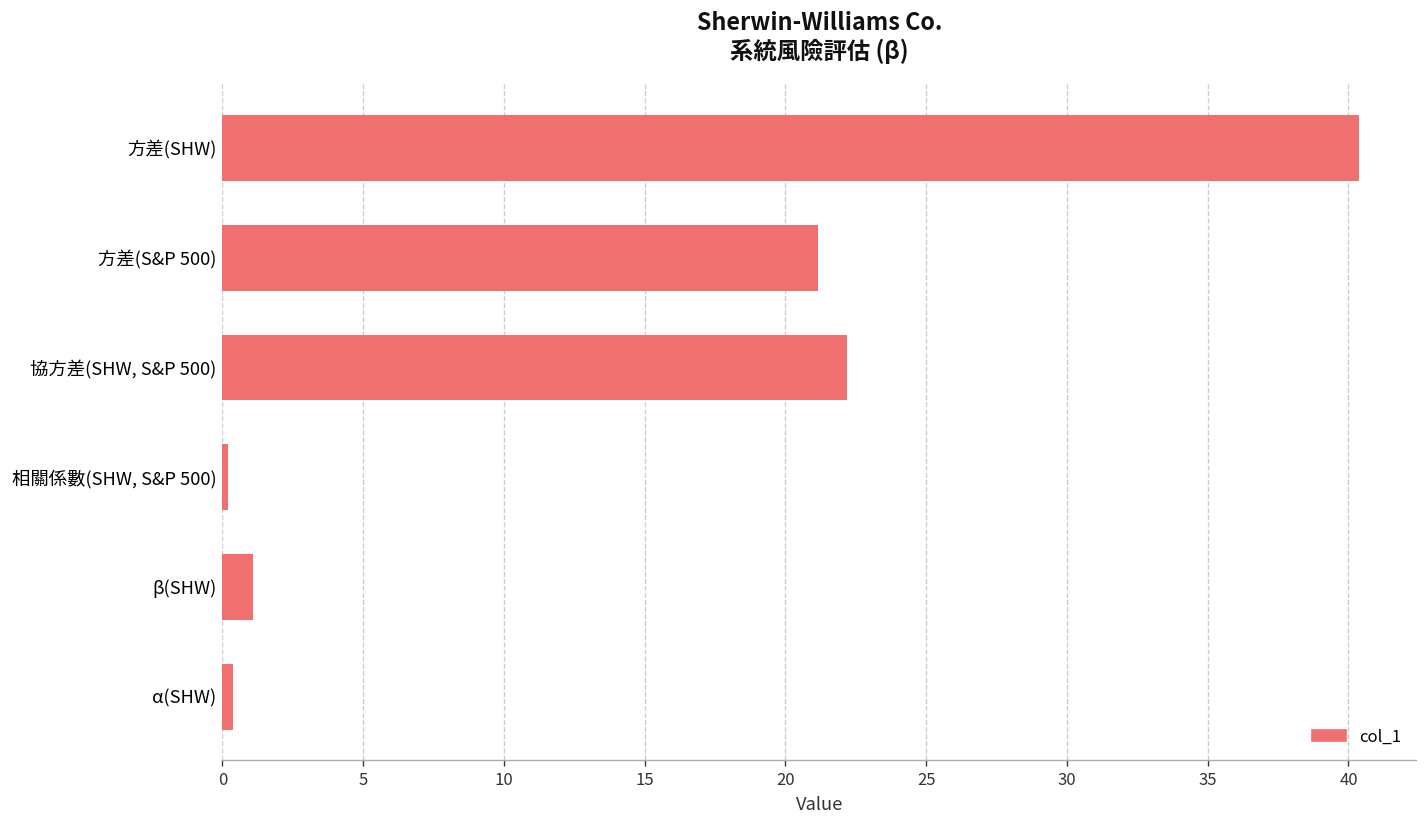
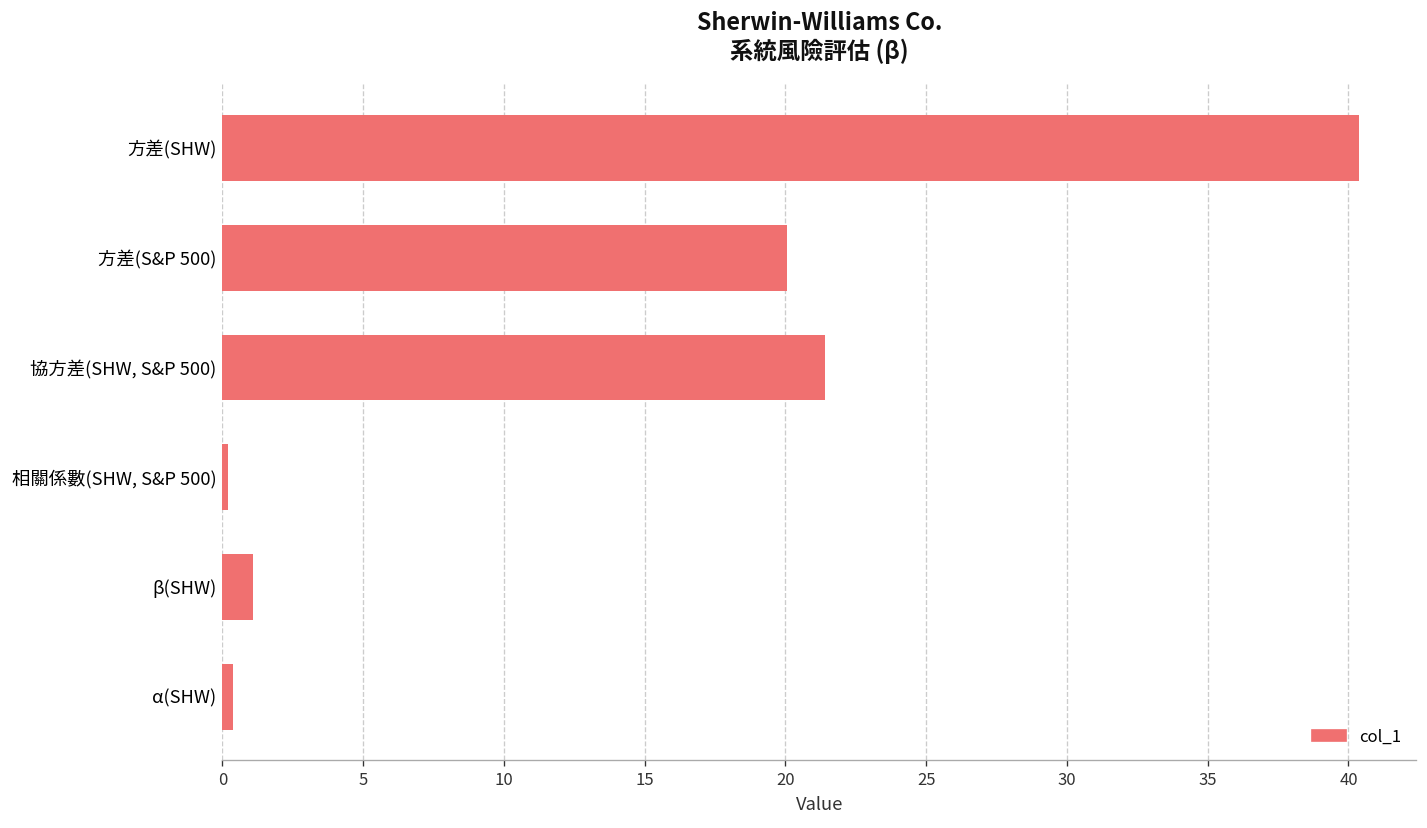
  {
    "方差(SHW)": 40.4,
-   "方差(S&P 500)": 21.2,
-   "協方差(SHW, S&P 500)": 22.2,
+   "方差(S&P 500)": 20.1,
+   "協方差(SHW, S&P 500)": 21.4,
    "相關係數(SHW, S&P 500)": 0.2,
    "β(SHW)": 1.1,
    "α(SHW)": 0.4
  }
